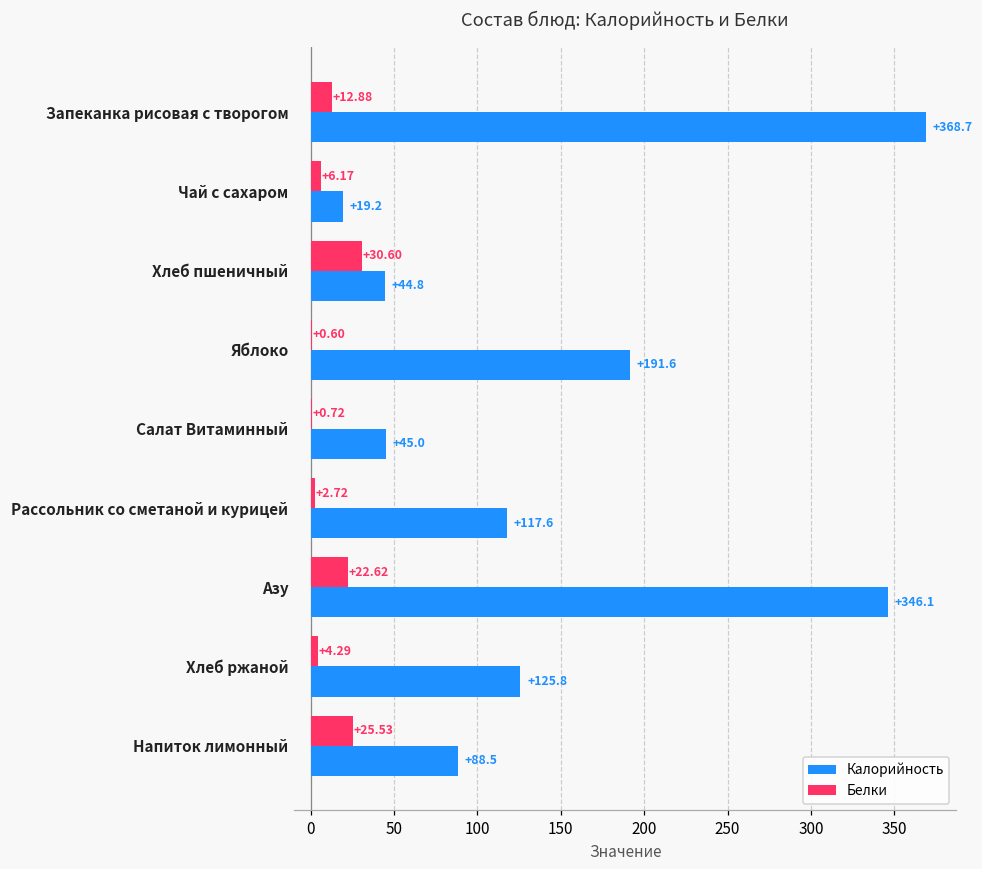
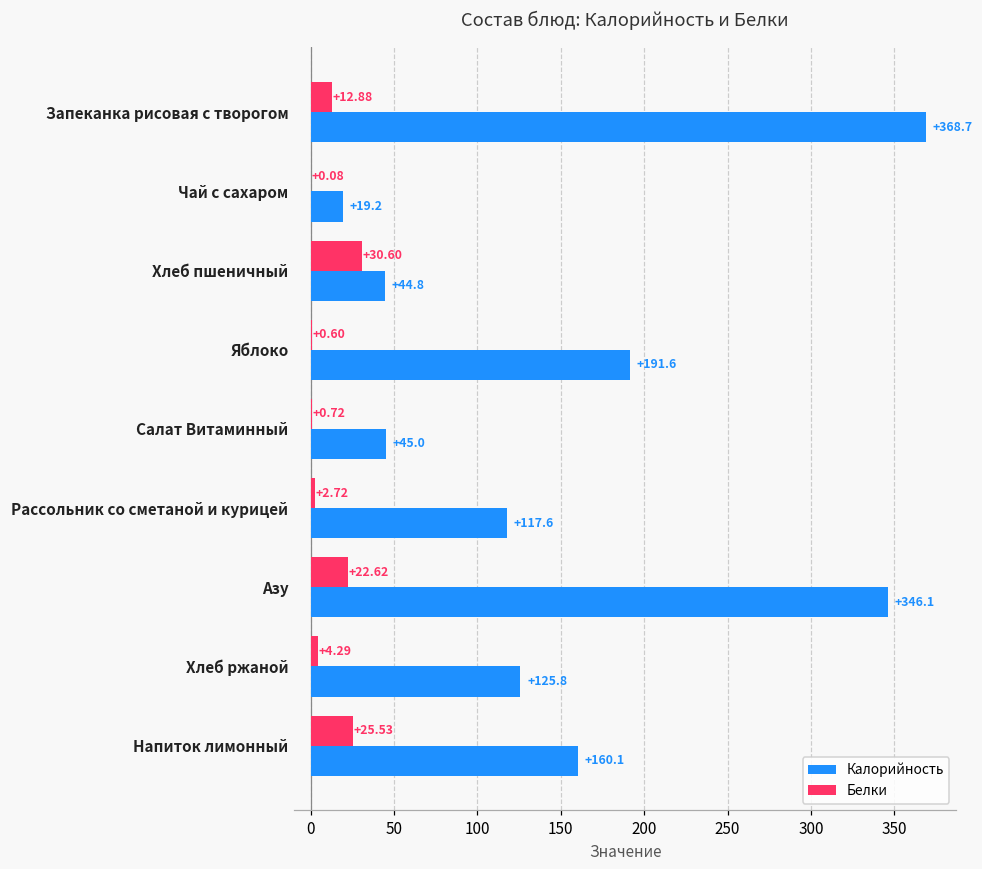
  {
    "Калорийность": {
      "Запеканка рисовая с творогом": "+368.7",
      "Чай с сахаром": "+19.2",
      "Хлеб пшеничный": "+44.8",
      "Яблоко": "+191.6",
      "Салат Витаминный": "+45.0",
      "Рассольник со сметаной и курицей": "+117.6",
      "Азу": "+346.1",
      "Хлеб ржаной": "+125.8",
-     "Напиток лимонный": "+88.5"
+     "Напиток лимонный": "+160.1"
    },
    "Белки": {
      "Запеканка рисовая с творогом": "+12.88",
-     "Чай с сахаром": "+6.17",
+     "Чай с сахаром": "+0.08",
      "Хлеб пшеничный": "+30.60",
      "Яблоко": "+0.60",
      "Салат Витаминный": "+0.72",
      "Рассольник со сметаной и курицей": "+2.72",
      "Азу": "+22.62",
      "Хлеб ржаной": "+4.29",
      "Напиток лимонный": "+25.53"
    }
  }
